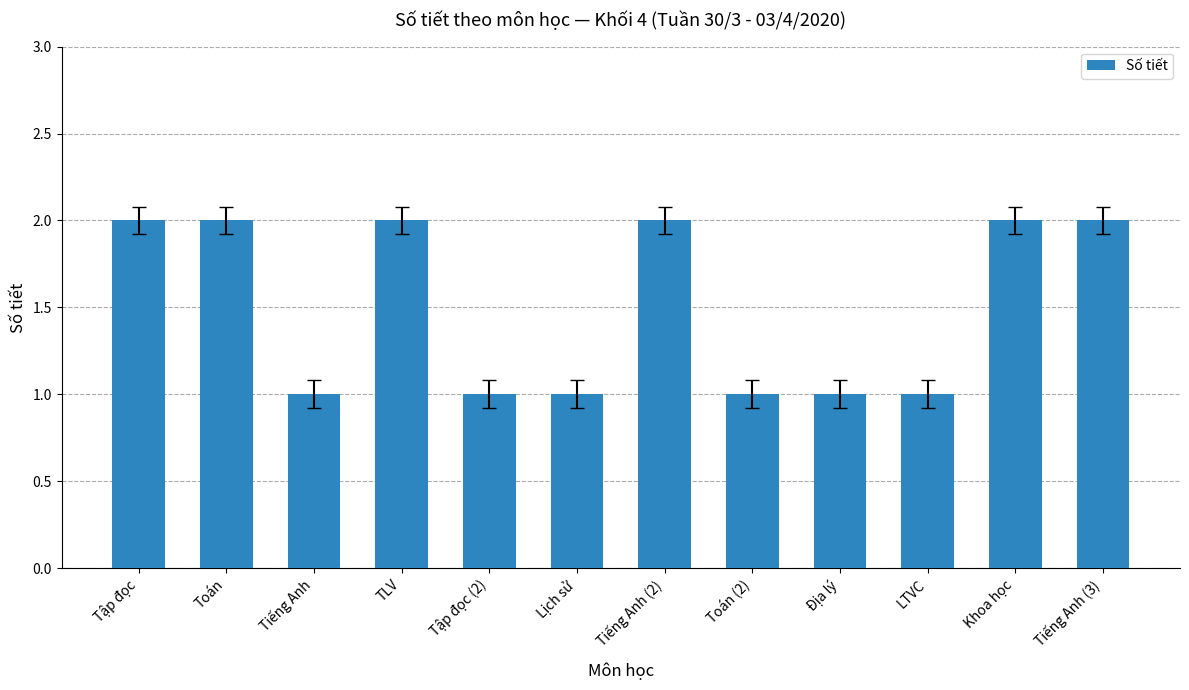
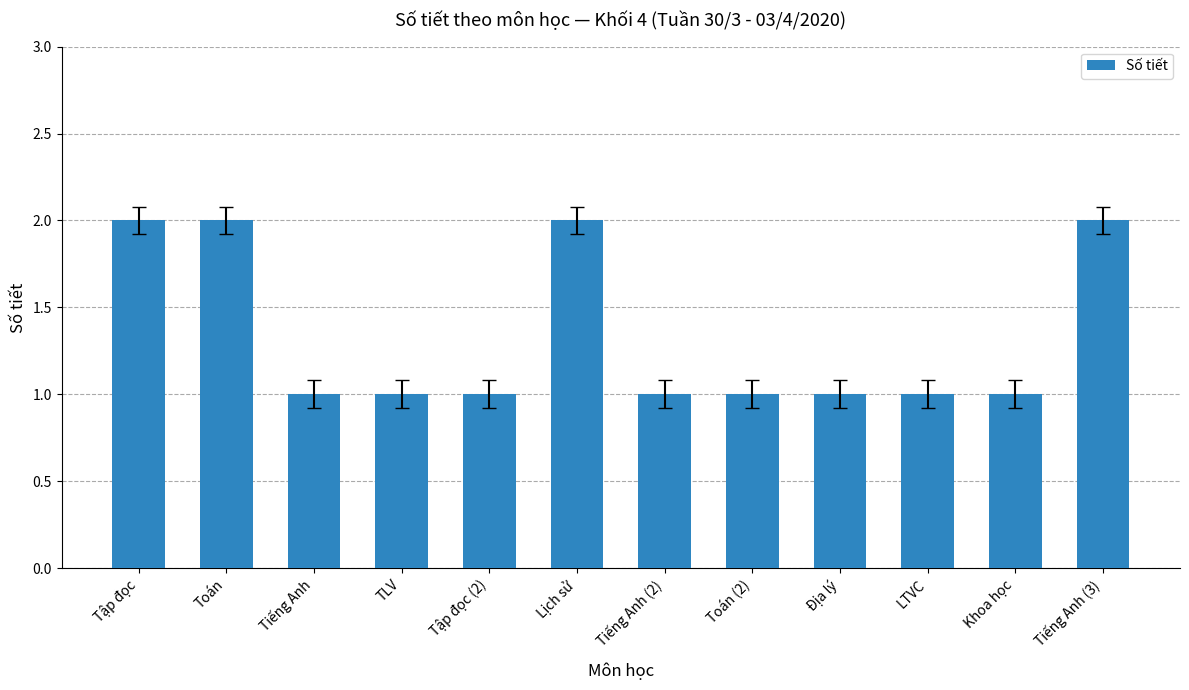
  {
    "Số tiết": {
      "Tập đọc": 2,
      "Toán": 2,
      "Tiếng Anh": 1,
-     "TLV": 2,
+     "TLV": 1,
      "Tập đọc (2)": 1,
-     "Lịch sử": 1,
-     "Tiếng Anh (2)": 2,
+     "Lịch sử": 2,
+     "Tiếng Anh (2)": 1,
      "Toán (2)": 1,
      "Địa lý": 1,
      "LTVC": 1,
-     "Khoa học": 2,
+     "Khoa học": 1,
      "Tiếng Anh (3)": 2
    }
  }
